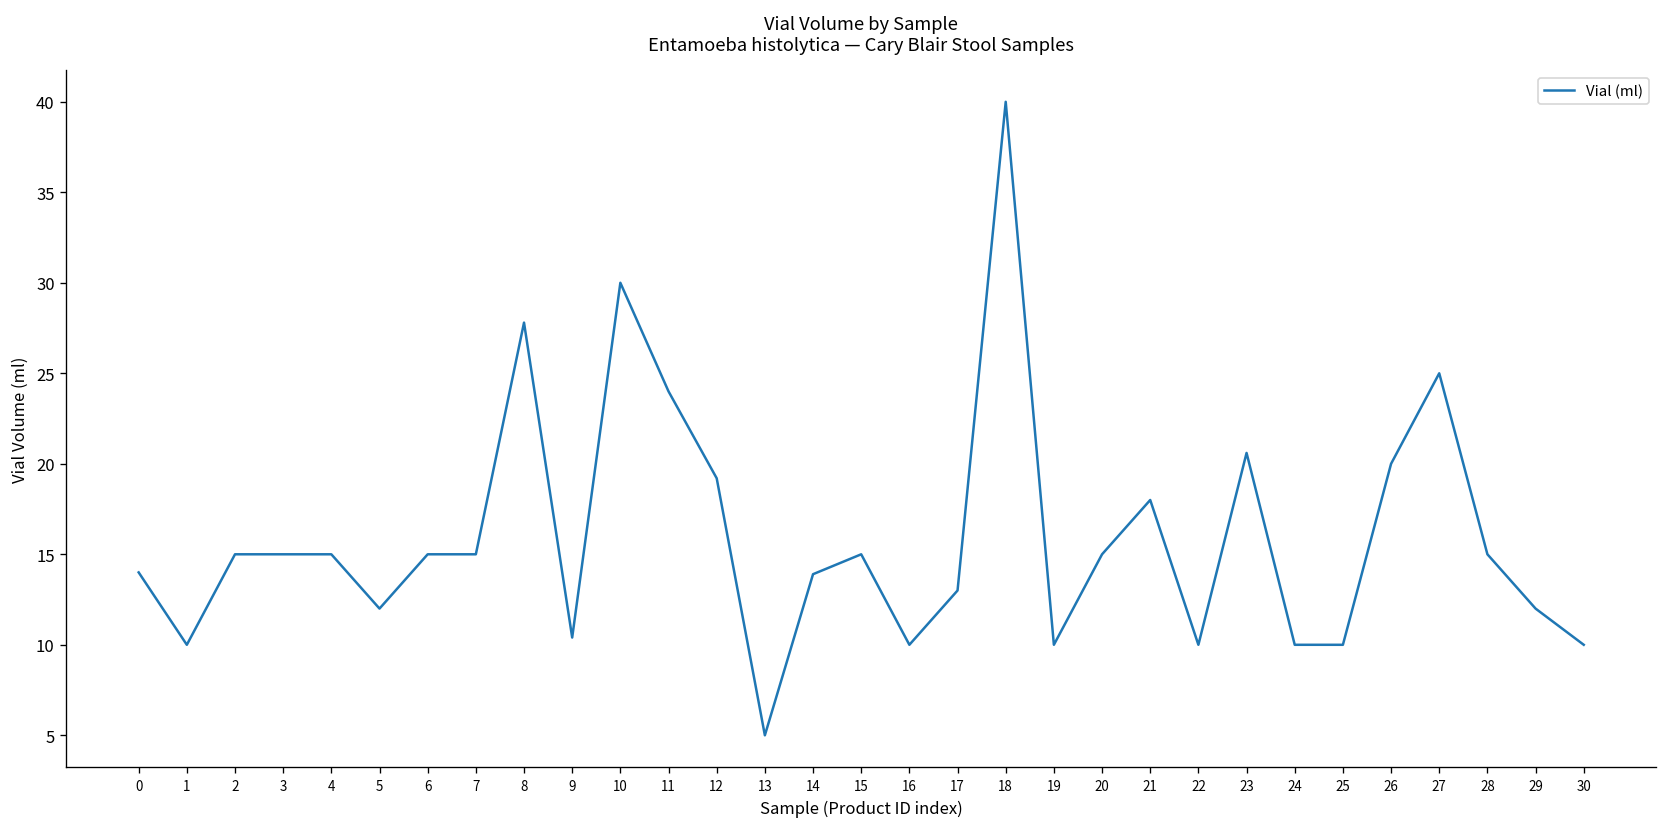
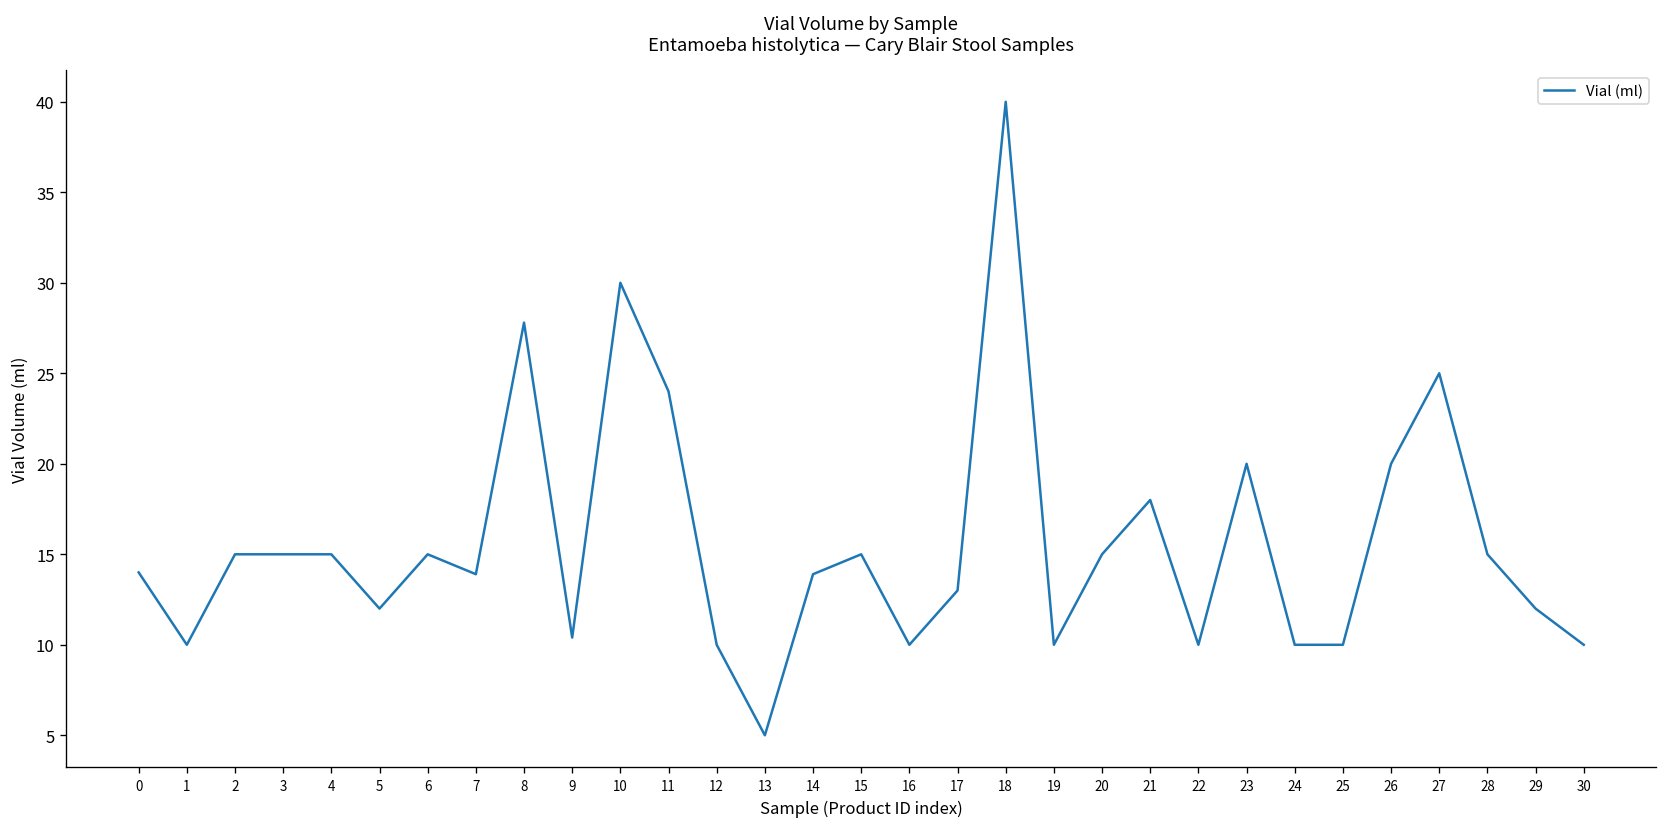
  {
    "0": 14.0,
    "1": 10.0,
    "2": 15.0,
    "3": 15.0,
    "4": 15.0,
    "5": 12.0,
    "6": 15.0,
-   "7": 15.0,
+   "7": 13.9,
    "8": 27.8,
    "9": 10.4,
    "10": 30.0,
    "11": 24.0,
-   "12": 19.2,
+   "12": 10.0,
    "13": 5.0,
    "14": 13.9,
    "15": 15.0,
    "16": 10.0,
    "17": 13.0,
    "18": 40.0,
    "19": 10.0,
    "20": 15.0,
    "21": 18.0,
    "22": 10.0,
-   "23": 20.6,
+   "23": 20.0,
    "24": 10.0,
    "25": 10.0,
    "26": 20.0,
    "27": 25.0,
    "28": 15.0,
    "29": 12.0,
    "30": 10.0
  }
